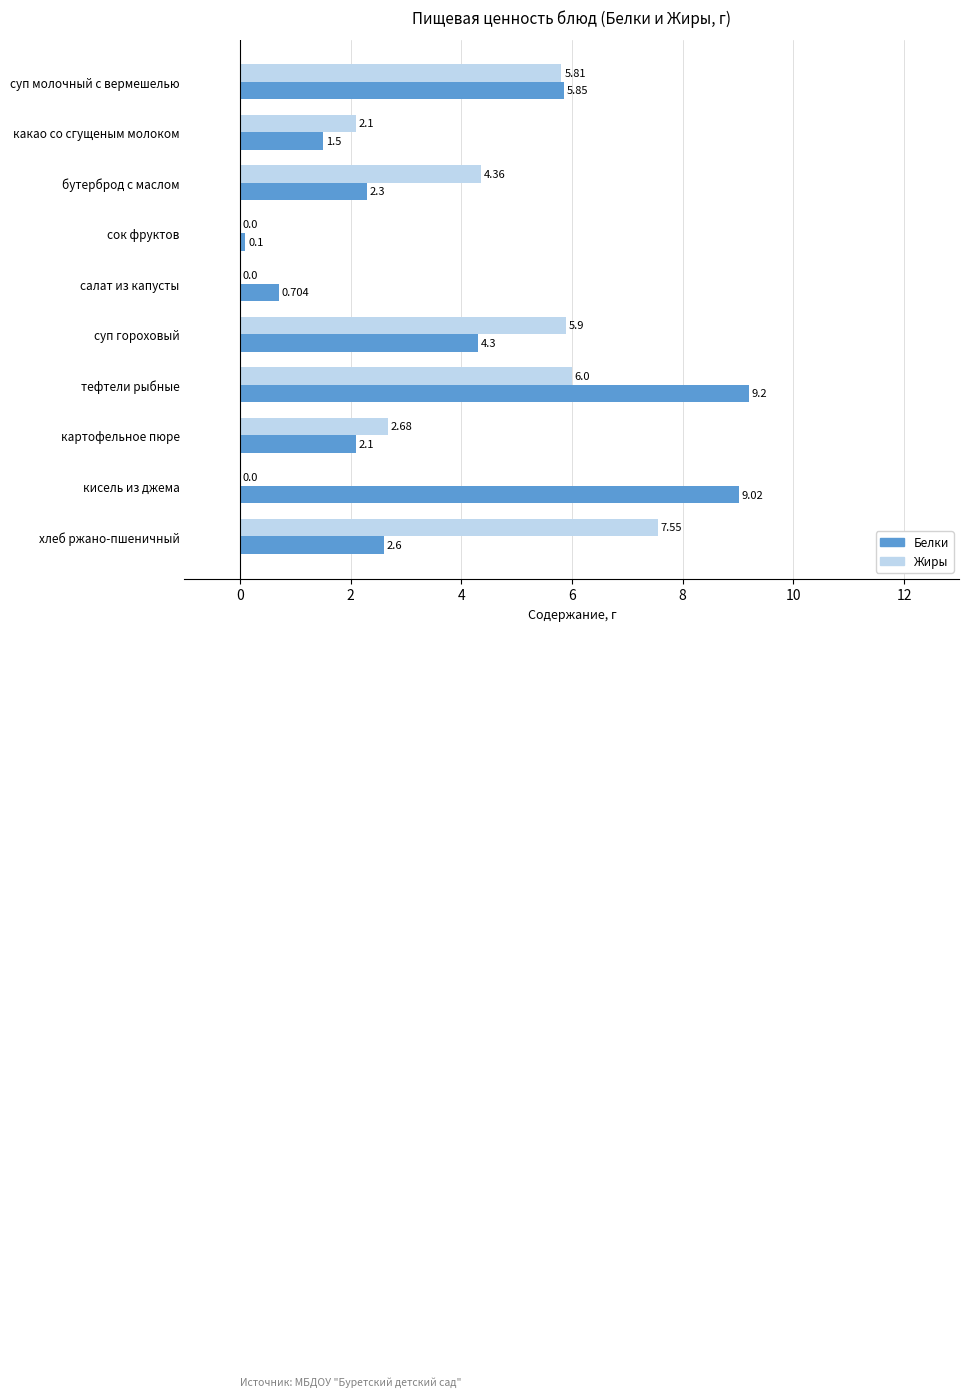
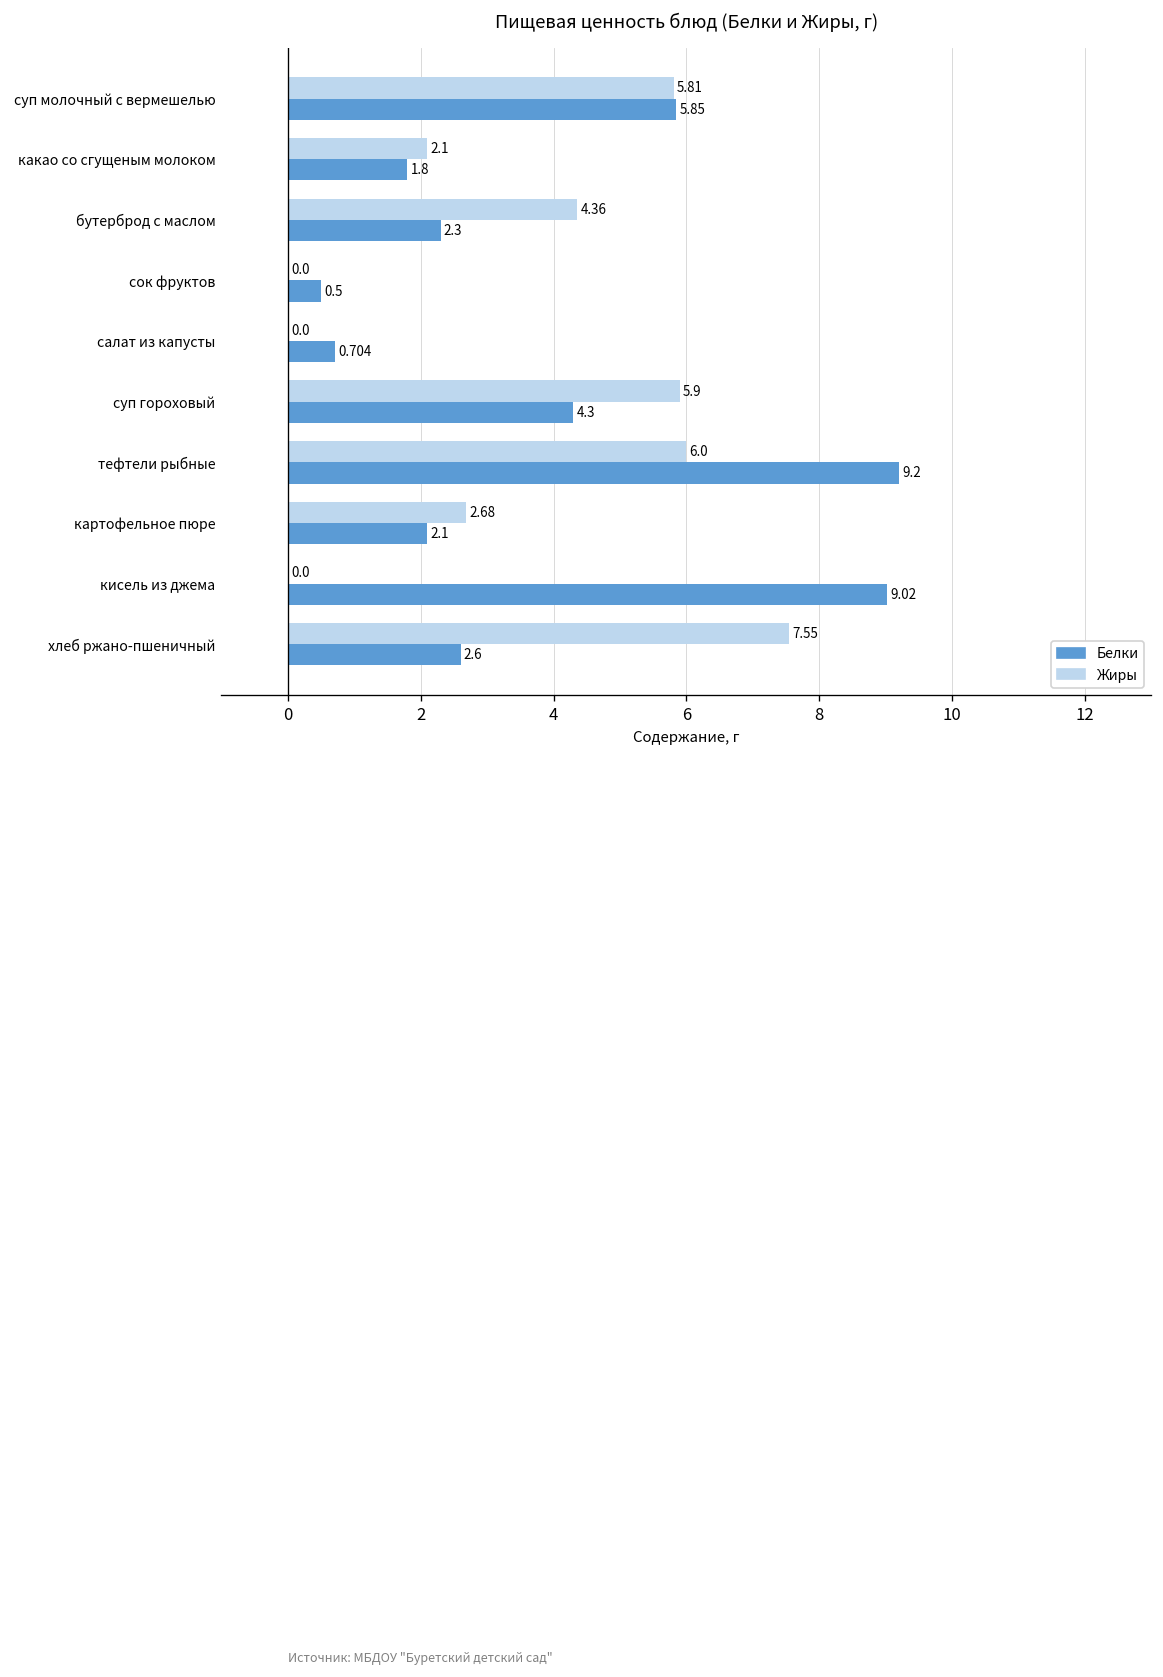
  {
    "Белки": {
      "суп молочный с вермешелью": 5.85,
-     "какао со сгущеным молоком": 1.5,
+     "какао со сгущеным молоком": 1.8,
      "бутерброд с маслом": 2.3,
-     "сок фруктов": 0.1,
+     "сок фруктов": 0.5,
      "салат из капусты": 0.704,
      "суп гороховый": 4.3,
      "тефтели рыбные": 9.2,
      "картофельное пюре": 2.1,
      "кисель из джема": 9.02,
      "хлеб ржано-пшеничный": 2.6
    },
    "Жиры": {
      "суп молочный с вермешелью": 5.81,
      "какао со сгущеным молоком": 2.1,
      "бутерброд с маслом": 4.36,
      "сок фруктов": 0.0,
      "салат из капусты": 0.0,
      "суп гороховый": 5.9,
      "тефтели рыбные": 6.0,
      "картофельное пюре": 2.68,
      "кисель из джема": 0.0,
      "хлеб ржано-пшеничный": 7.55
    }
  }
